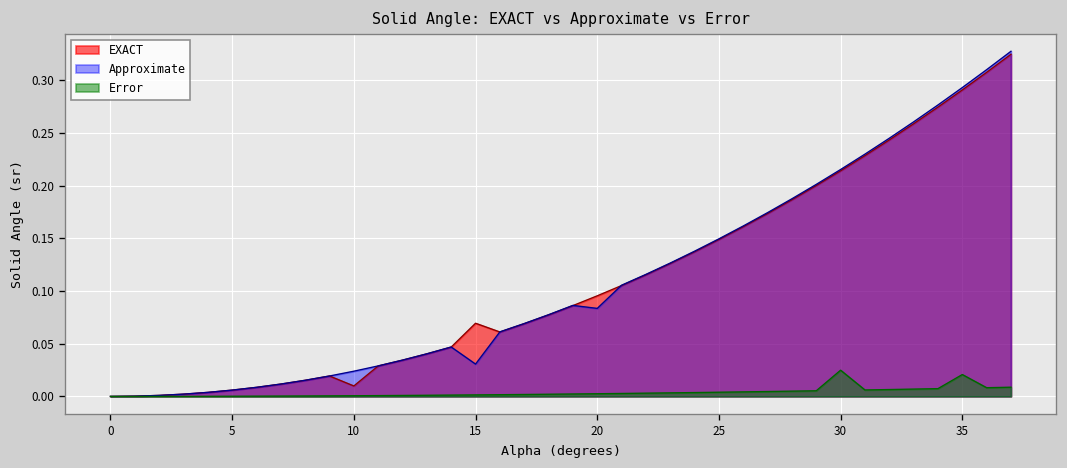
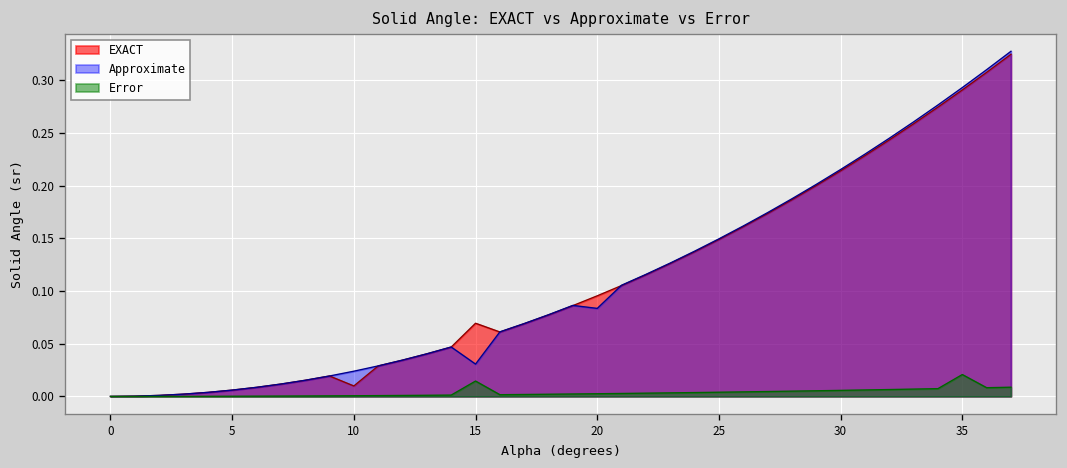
  {
    "EXACT": {
      "10": 0.01,
      "15": 0.07,
      "20": 0.10
    },
    "Approximate": {
      "10": 0.02,
      "15": 0.03,
      "20": 0.08
    },
    "Error": {
      "5": 0.00,
      "10": 0.00,
-     "15": 0.00,
+     "15": 0.01,
      "20": 0.00,
      "25": 0.00,
-     "30": 0.02,
+     "30": 0.01,
      "35": 0.02
    }
  }
